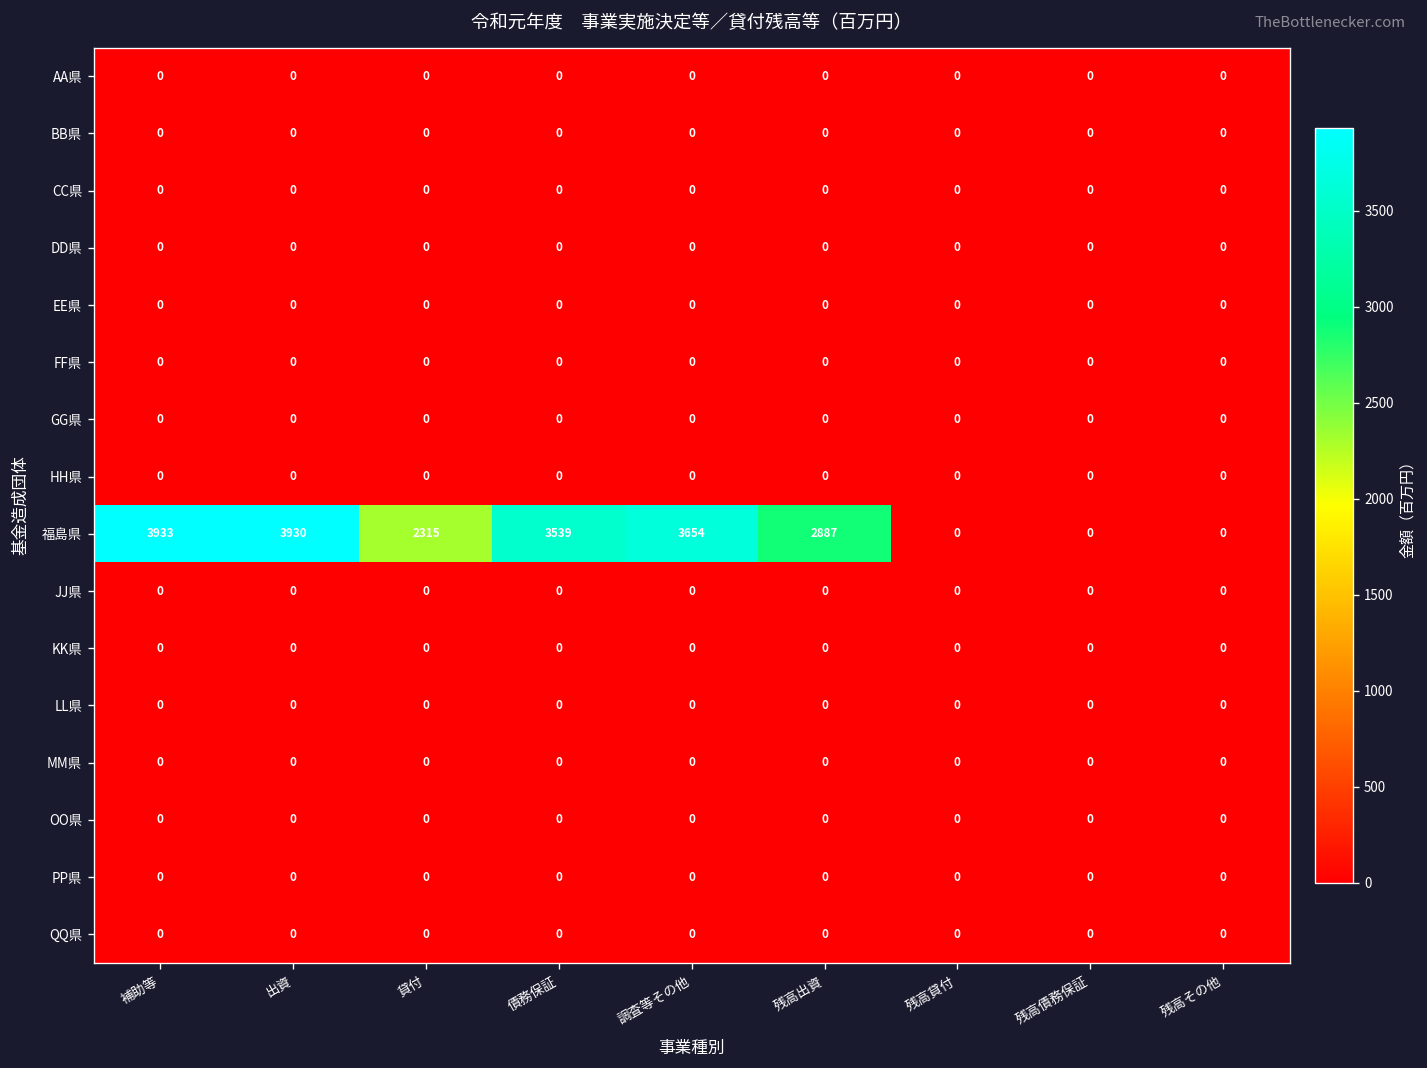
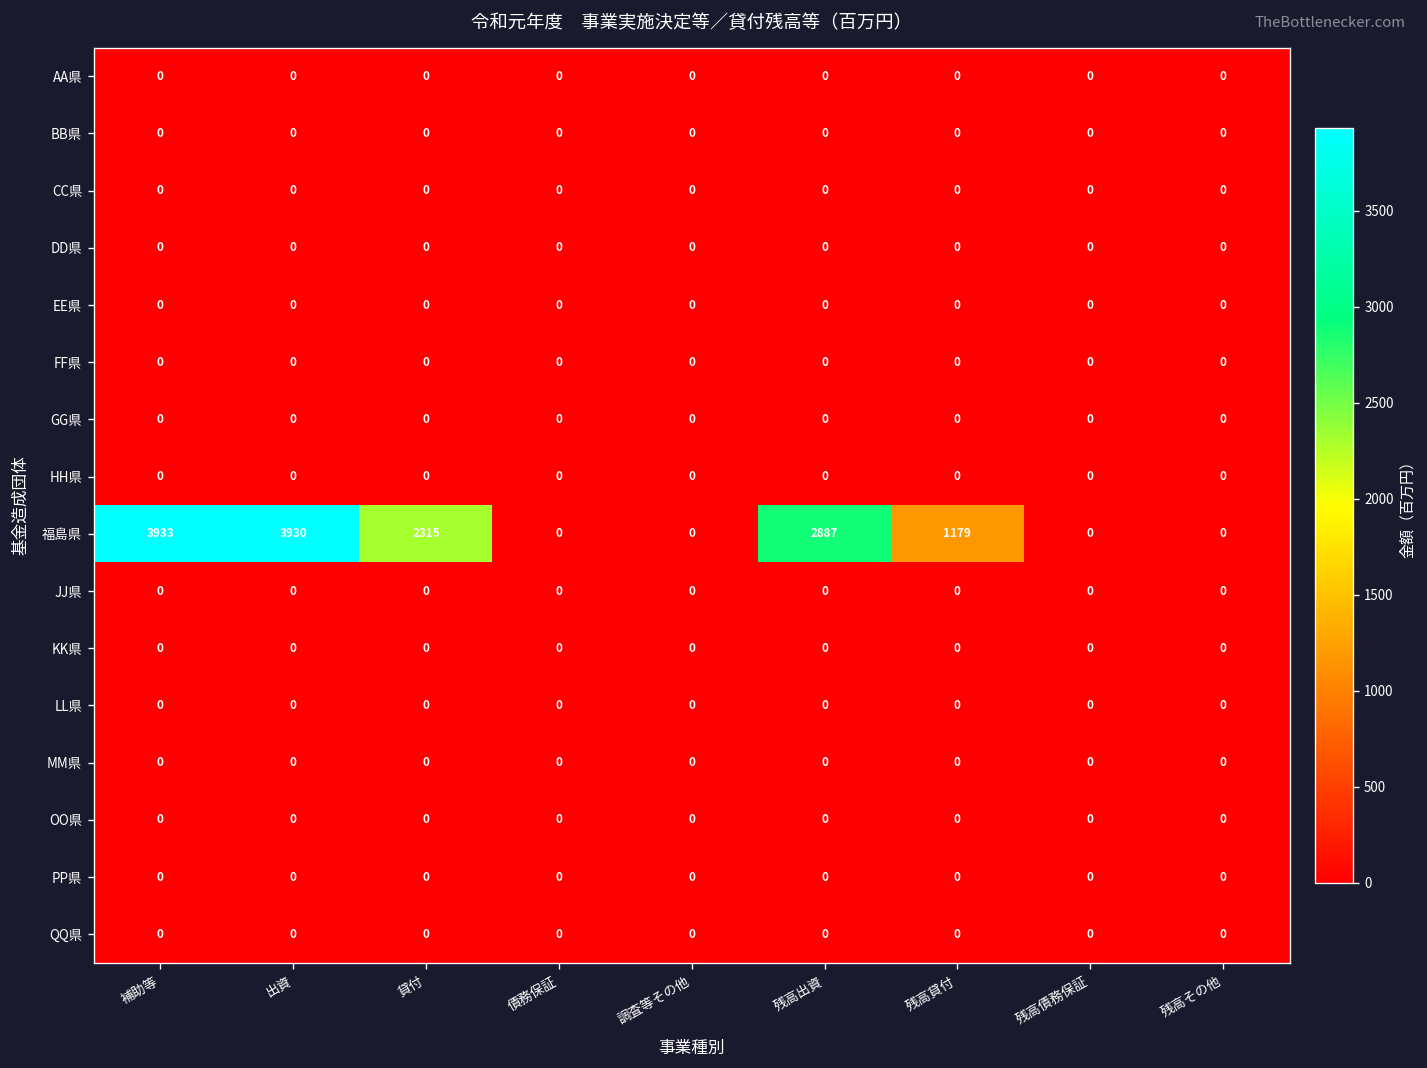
  {
    "AA県": {
      "補助等": 0,
      "出資": 0,
      "貸付": 0,
      "債務保証": 0,
      "調査等その他": 0,
      "残高出資": 0,
      "残高貸付": 0,
      "残高債務保証": 0,
      "残高その他": 0
    },
    "BB県": {
      "補助等": 0,
      "出資": 0,
      "貸付": 0,
      "債務保証": 0,
      "調査等その他": 0,
      "残高出資": 0,
      "残高貸付": 0,
      "残高債務保証": 0,
      "残高その他": 0
    },
    "CC県": {
      "補助等": 0,
      "出資": 0,
      "貸付": 0,
      "債務保証": 0,
      "調査等その他": 0,
      "残高出資": 0,
      "残高貸付": 0,
      "残高債務保証": 0,
      "残高その他": 0
    },
    "DD県": {
      "補助等": 0,
      "出資": 0,
      "貸付": 0,
      "債務保証": 0,
      "調査等その他": 0,
      "残高出資": 0,
      "残高貸付": 0,
      "残高債務保証": 0,
      "残高その他": 0
    },
    "EE県": {
      "補助等": 0,
      "出資": 0,
      "貸付": 0,
      "債務保証": 0,
      "調査等その他": 0,
      "残高出資": 0,
      "残高貸付": 0,
      "残高債務保証": 0,
      "残高その他": 0
    },
    "FF県": {
      "補助等": 0,
      "出資": 0,
      "貸付": 0,
      "債務保証": 0,
      "調査等その他": 0,
      "残高出資": 0,
      "残高貸付": 0,
      "残高債務保証": 0,
      "残高その他": 0
    },
    "GG県": {
      "補助等": 0,
      "出資": 0,
      "貸付": 0,
      "債務保証": 0,
      "調査等その他": 0,
      "残高出資": 0,
      "残高貸付": 0,
      "残高債務保証": 0,
      "残高その他": 0
    },
    "HH県": {
      "補助等": 0,
      "出資": 0,
      "貸付": 0,
      "債務保証": 0,
      "調査等その他": 0,
      "残高出資": 0,
      "残高貸付": 0,
      "残高債務保証": 0,
      "残高その他": 0
    },
    "福島県": {
      "補助等": 3933,
      "出資": 3930,
      "貸付": 2315,
-     "債務保証": 3539,
-     "調査等その他": 3654,
+     "債務保証": 0,
+     "調査等その他": 0,
      "残高出資": 2887,
-     "残高貸付": 0,
+     "残高貸付": 1179,
      "残高債務保証": 0,
      "残高その他": 0
    },
    "JJ県": {
      "補助等": 0,
      "出資": 0,
      "貸付": 0,
      "債務保証": 0,
      "調査等その他": 0,
      "残高出資": 0,
      "残高貸付": 0,
      "残高債務保証": 0,
      "残高その他": 0
    },
    "KK県": {
      "補助等": 0,
      "出資": 0,
      "貸付": 0,
      "債務保証": 0,
      "調査等その他": 0,
      "残高出資": 0,
      "残高貸付": 0,
      "残高債務保証": 0,
      "残高その他": 0
    },
    "LL県": {
      "補助等": 0,
      "出資": 0,
      "貸付": 0,
      "債務保証": 0,
      "調査等その他": 0,
      "残高出資": 0,
      "残高貸付": 0,
      "残高債務保証": 0,
      "残高その他": 0
    },
    "MM県": {
      "補助等": 0,
      "出資": 0,
      "貸付": 0,
      "債務保証": 0,
      "調査等その他": 0,
      "残高出資": 0,
      "残高貸付": 0,
      "残高債務保証": 0,
      "残高その他": 0
    },
    "OO県": {
      "補助等": 0,
      "出資": 0,
      "貸付": 0,
      "債務保証": 0,
      "調査等その他": 0,
      "残高出資": 0,
      "残高貸付": 0,
      "残高債務保証": 0,
      "残高その他": 0
    },
    "PP県": {
      "補助等": 0,
      "出資": 0,
      "貸付": 0,
      "債務保証": 0,
      "調査等その他": 0,
      "残高出資": 0,
      "残高貸付": 0,
      "残高債務保証": 0,
      "残高その他": 0
    },
    "QQ県": {
      "補助等": 0,
      "出資": 0,
      "貸付": 0,
      "債務保証": 0,
      "調査等その他": 0,
      "残高出資": 0,
      "残高貸付": 0,
      "残高債務保証": 0,
      "残高その他": 0
    }
  }
